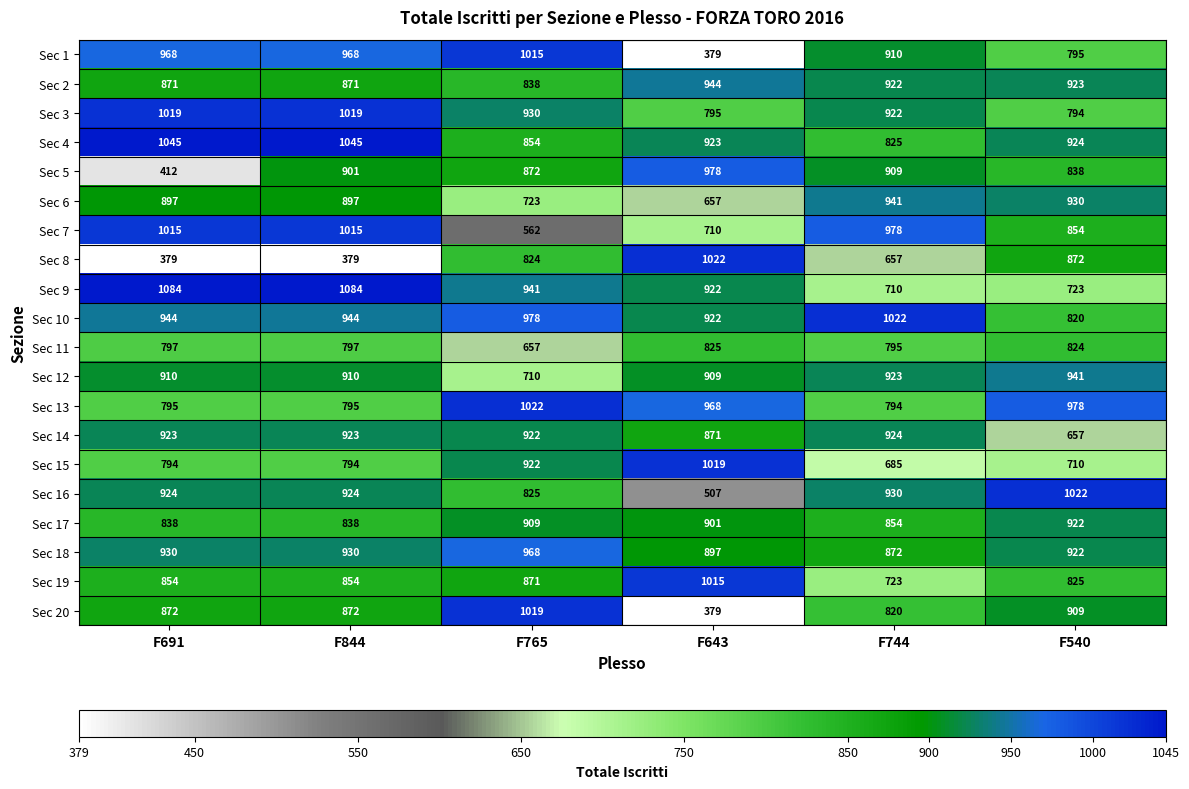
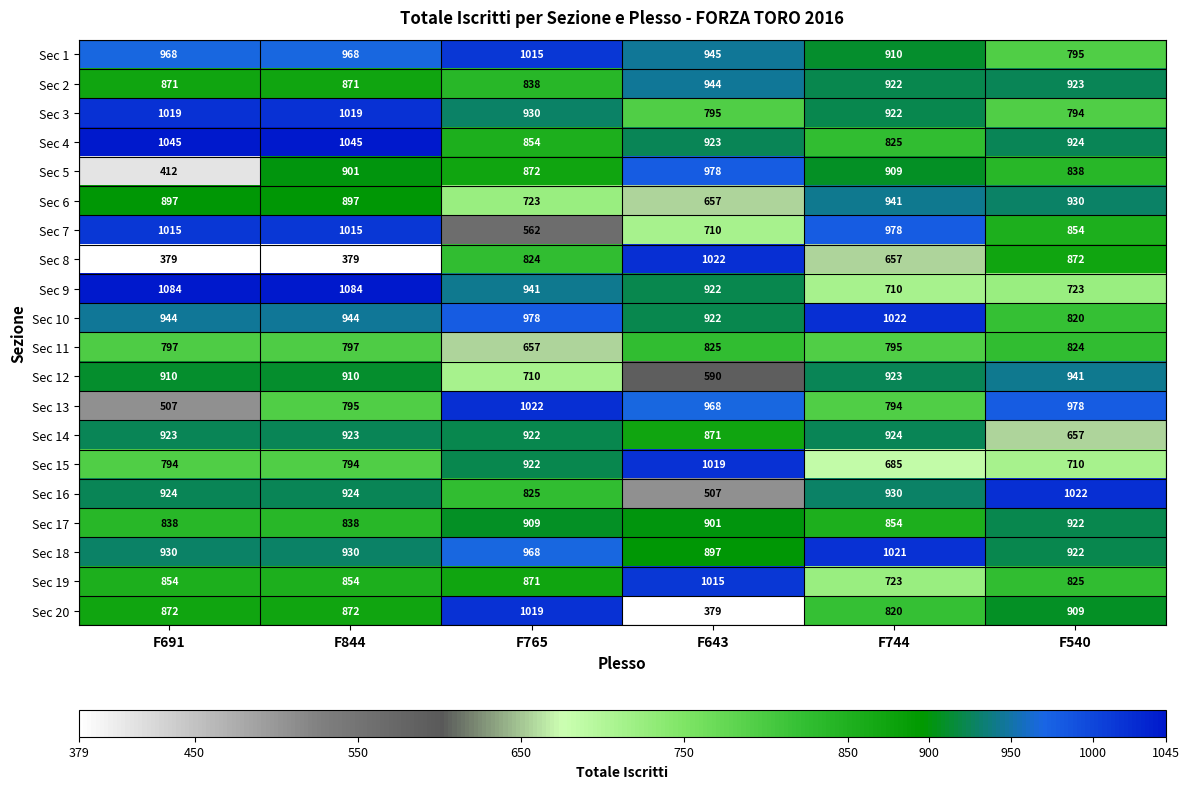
  {
    "Sec 1": {
      "F691": 968,
      "F844": 968,
      "F765": 1015,
-     "F643": 379,
+     "F643": 945,
      "F744": 910,
      "F540": 795
    },
    "Sec 2": {
      "F691": 871,
      "F844": 871,
      "F765": 838,
      "F643": 944,
      "F744": 922,
      "F540": 923
    },
    "Sec 3": {
      "F691": 1019,
      "F844": 1019,
      "F765": 930,
      "F643": 795,
      "F744": 922,
      "F540": 794
    },
    "Sec 4": {
      "F691": 1045,
      "F844": 1045,
      "F765": 854,
      "F643": 923,
      "F744": 825,
      "F540": 924
    },
    "Sec 5": {
      "F691": 412,
      "F844": 901,
      "F765": 872,
      "F643": 978,
      "F744": 909,
      "F540": 838
    },
    "Sec 6": {
      "F691": 897,
      "F844": 897,
      "F765": 723,
      "F643": 657,
      "F744": 941,
      "F540": 930
    },
    "Sec 7": {
      "F691": 1015,
      "F844": 1015,
      "F765": 562,
      "F643": 710,
      "F744": 978,
      "F540": 854
    },
    "Sec 8": {
      "F691": 379,
      "F844": 379,
      "F765": 824,
      "F643": 1022,
      "F744": 657,
      "F540": 872
    },
    "Sec 9": {
      "F691": 1084,
      "F844": 1084,
      "F765": 941,
      "F643": 922,
      "F744": 710,
      "F540": 723
    },
    "Sec 10": {
      "F691": 944,
      "F844": 944,
      "F765": 978,
      "F643": 922,
      "F744": 1022,
      "F540": 820
    },
    "Sec 11": {
      "F691": 797,
      "F844": 797,
      "F765": 657,
      "F643": 825,
      "F744": 795,
      "F540": 824
    },
    "Sec 12": {
      "F691": 910,
      "F844": 910,
      "F765": 710,
-     "F643": 909,
+     "F643": 590,
      "F744": 923,
      "F540": 941
    },
    "Sec 13": {
-     "F691": 795,
+     "F691": 507,
      "F844": 795,
      "F765": 1022,
      "F643": 968,
      "F744": 794,
      "F540": 978
    },
    "Sec 14": {
      "F691": 923,
      "F844": 923,
      "F765": 922,
      "F643": 871,
      "F744": 924,
      "F540": 657
    },
    "Sec 15": {
      "F691": 794,
      "F844": 794,
      "F765": 922,
      "F643": 1019,
      "F744": 685,
      "F540": 710
    },
    "Sec 16": {
      "F691": 924,
      "F844": 924,
      "F765": 825,
      "F643": 507,
      "F744": 930,
      "F540": 1022
    },
    "Sec 17": {
      "F691": 838,
      "F844": 838,
      "F765": 909,
      "F643": 901,
      "F744": 854,
      "F540": 922
    },
    "Sec 18": {
      "F691": 930,
      "F844": 930,
      "F765": 968,
      "F643": 897,
-     "F744": 872,
+     "F744": 1021,
      "F540": 922
    },
    "Sec 19": {
      "F691": 854,
      "F844": 854,
      "F765": 871,
      "F643": 1015,
      "F744": 723,
      "F540": 825
    },
    "Sec 20": {
      "F691": 872,
      "F844": 872,
      "F765": 1019,
      "F643": 379,
      "F744": 820,
      "F540": 909
    }
  }
